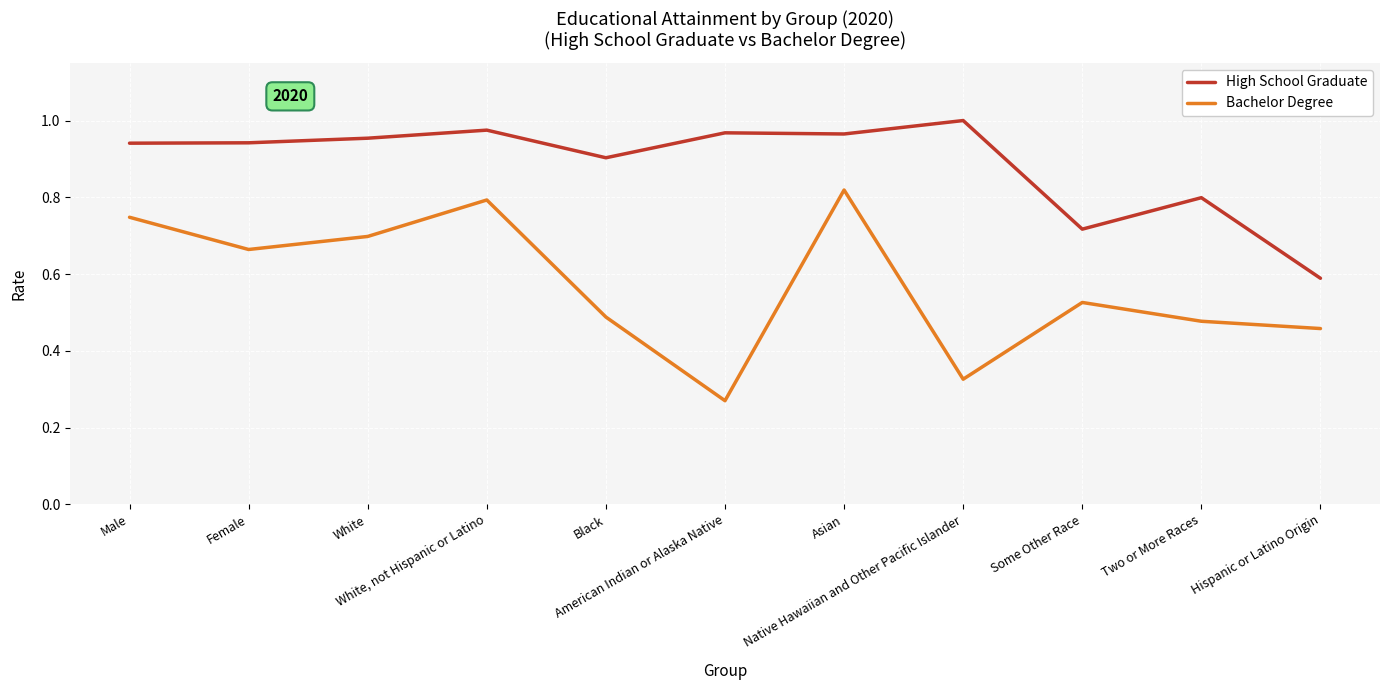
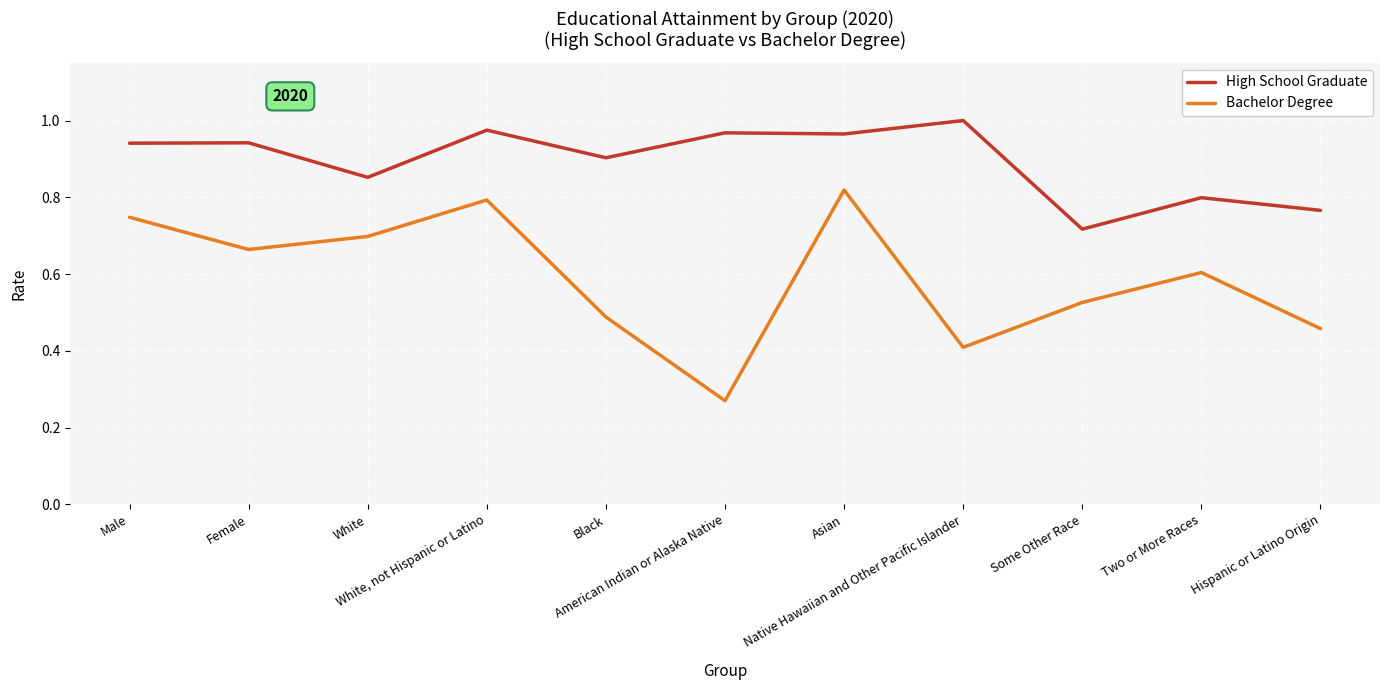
  {
    "High School Graduate": {
      "Male": 0.94,
      "Female": 0.94,
-     "White": 0.95,
+     "White": 0.85,
      "White, not Hispanic or Latino": 0.98,
      "Black": 0.90,
      "American Indian or Alaska Native": 0.97,
      "Asian": 0.97,
      "Native Hawaiian and Other Pacific Islander": 1.00,
      "Some Other Race": 0.72,
      "Two or More Races": 0.80,
-     "Hispanic or Latino Origin": 0.59
+     "Hispanic or Latino Origin": 0.77
    },
    "Bachelor Degree": {
      "Male": 0.75,
      "Female": 0.66,
      "White": 0.70,
      "White, not Hispanic or Latino": 0.79,
      "Black": 0.49,
      "American Indian or Alaska Native": 0.27,
      "Asian": 0.82,
-     "Native Hawaiian and Other Pacific Islander": 0.33,
+     "Native Hawaiian and Other Pacific Islander": 0.41,
      "Some Other Race": 0.53,
-     "Two or More Races": 0.48,
+     "Two or More Races": 0.60,
      "Hispanic or Latino Origin": 0.46
    }
  }
